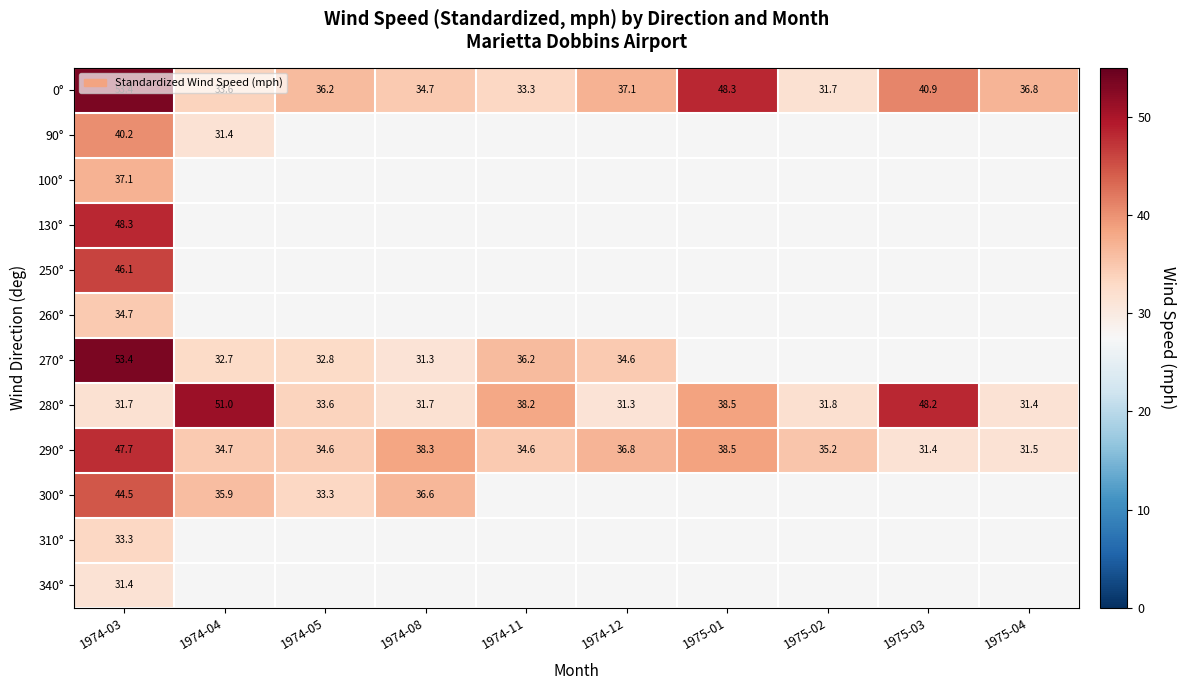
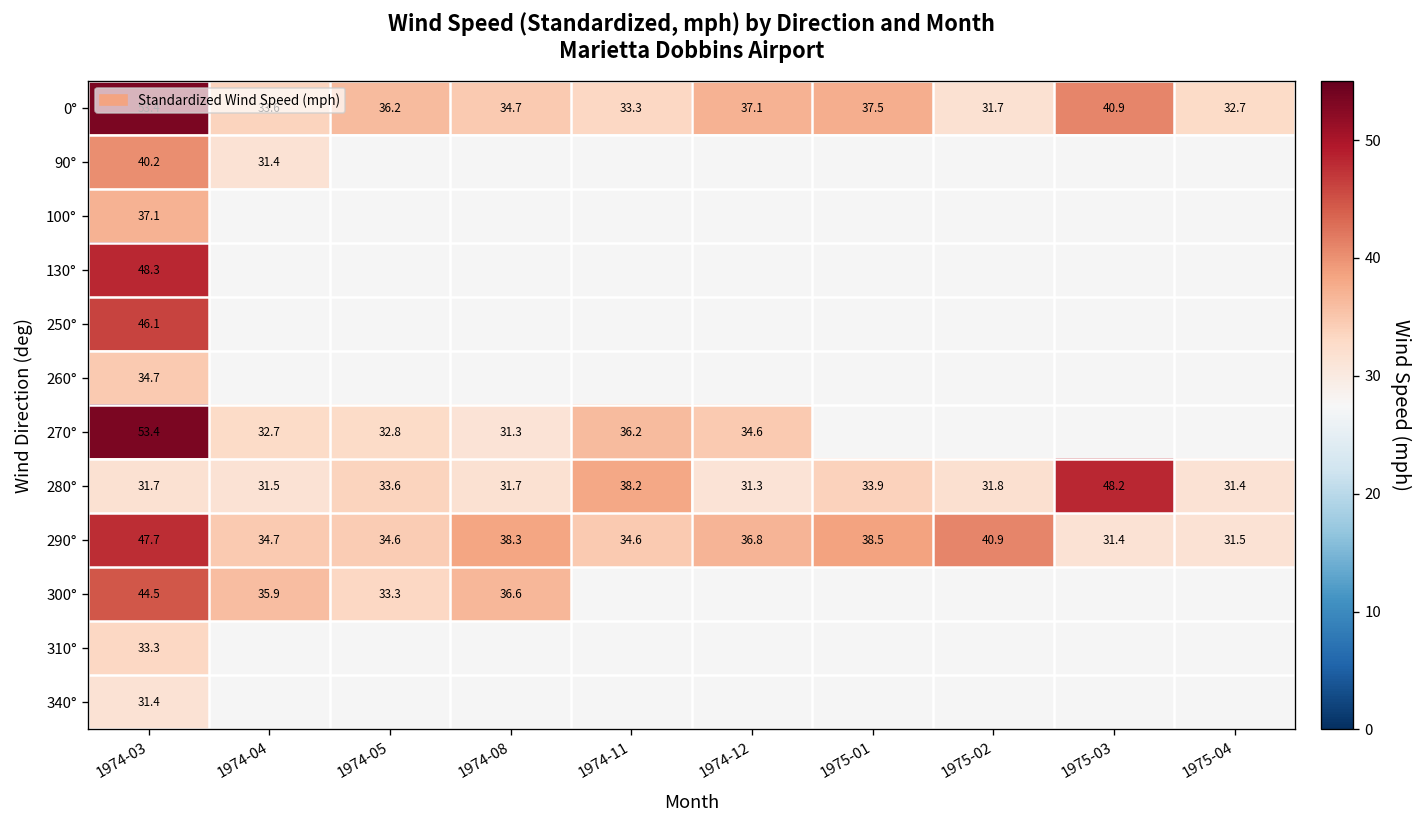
  {
    "0°": {
      "1974-05": 36.2,
      "1974-08": 34.7,
      "1974-11": 33.3,
      "1974-12": 37.1,
-     "1975-01": 48.3,
+     "1975-01": 37.5,
      "1975-02": 31.7,
      "1975-03": 40.9,
-     "1975-04": 36.8
+     "1975-04": 32.7
    },
    "90°": {
      "1974-03": 40.2,
      "1974-04": 31.4
    },
    "100°": {
      "1974-03": 37.1
    },
    "130°": {
      "1974-03": 48.3
    },
    "250°": {
      "1974-03": 46.1
    },
    "260°": {
      "1974-03": 34.7
    },
    "270°": {
      "1974-03": 53.4,
      "1974-04": 32.7,
      "1974-05": 32.8,
      "1974-08": 31.3,
      "1974-11": 36.2,
      "1974-12": 34.6
    },
    "280°": {
      "1974-03": 31.7,
-     "1974-04": 51.0,
+     "1974-04": 31.5,
      "1974-05": 33.6,
      "1974-08": 31.7,
      "1974-11": 38.2,
      "1974-12": 31.3,
-     "1975-01": 38.5,
+     "1975-01": 33.9,
      "1975-02": 31.8,
      "1975-03": 48.2,
      "1975-04": 31.4
    },
    "290°": {
      "1974-03": 47.7,
      "1974-04": 34.7,
      "1974-05": 34.6,
      "1974-08": 38.3,
      "1974-11": 34.6,
      "1974-12": 36.8,
      "1975-01": 38.5,
-     "1975-02": 35.2,
+     "1975-02": 40.9,
      "1975-03": 31.4,
      "1975-04": 31.5
    },
    "300°": {
      "1974-03": 44.5,
      "1974-04": 35.9,
      "1974-05": 33.3,
      "1974-08": 36.6
    },
    "310°": {
      "1974-03": 33.3
    },
    "340°": {
      "1974-03": 31.4
    }
  }
